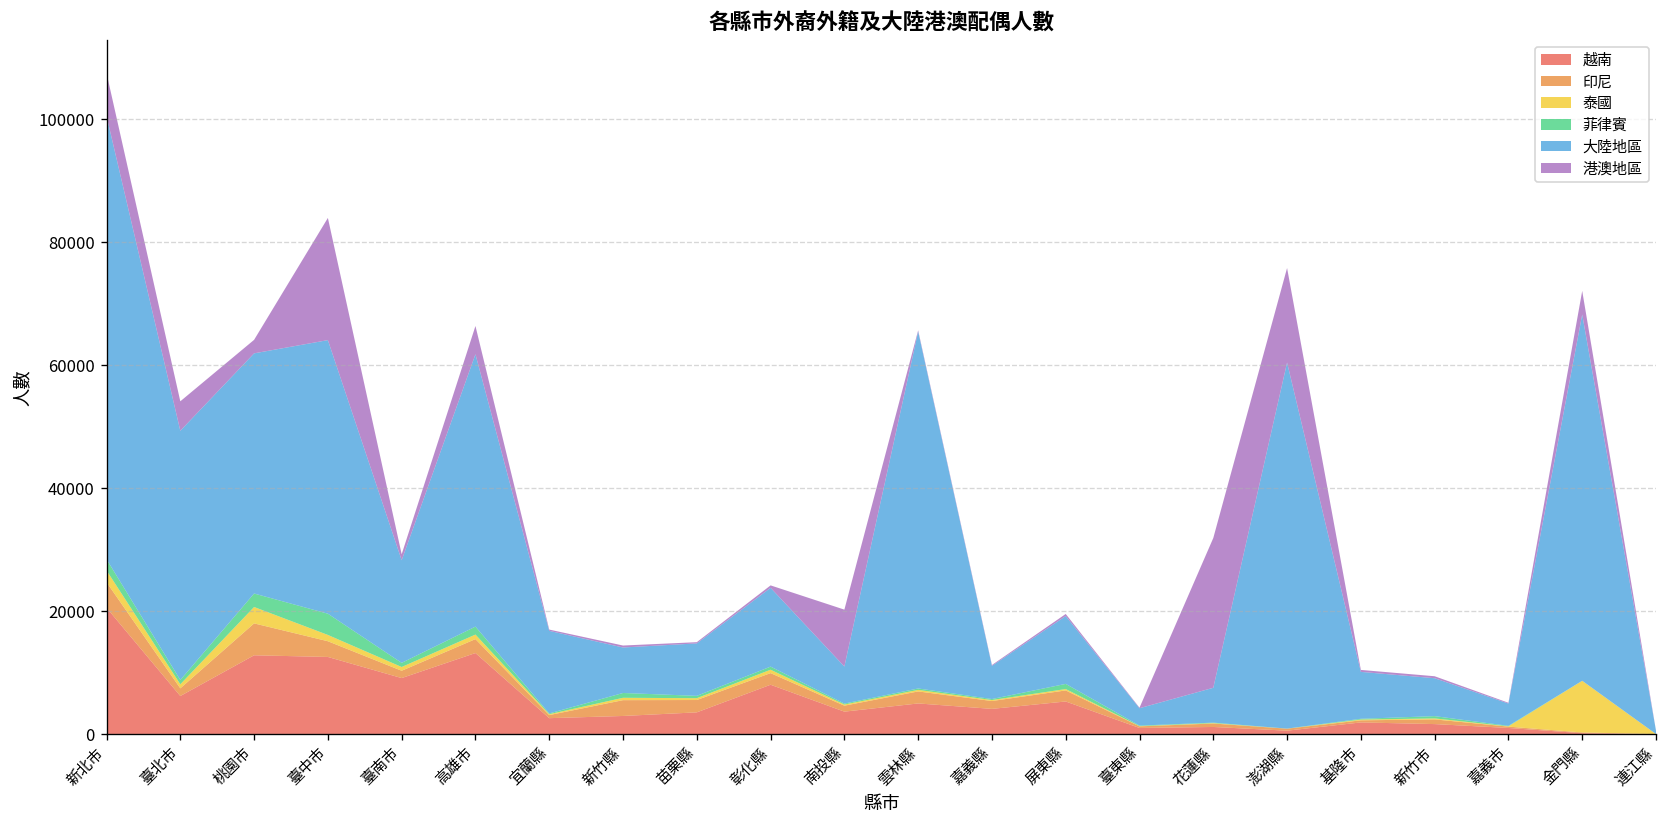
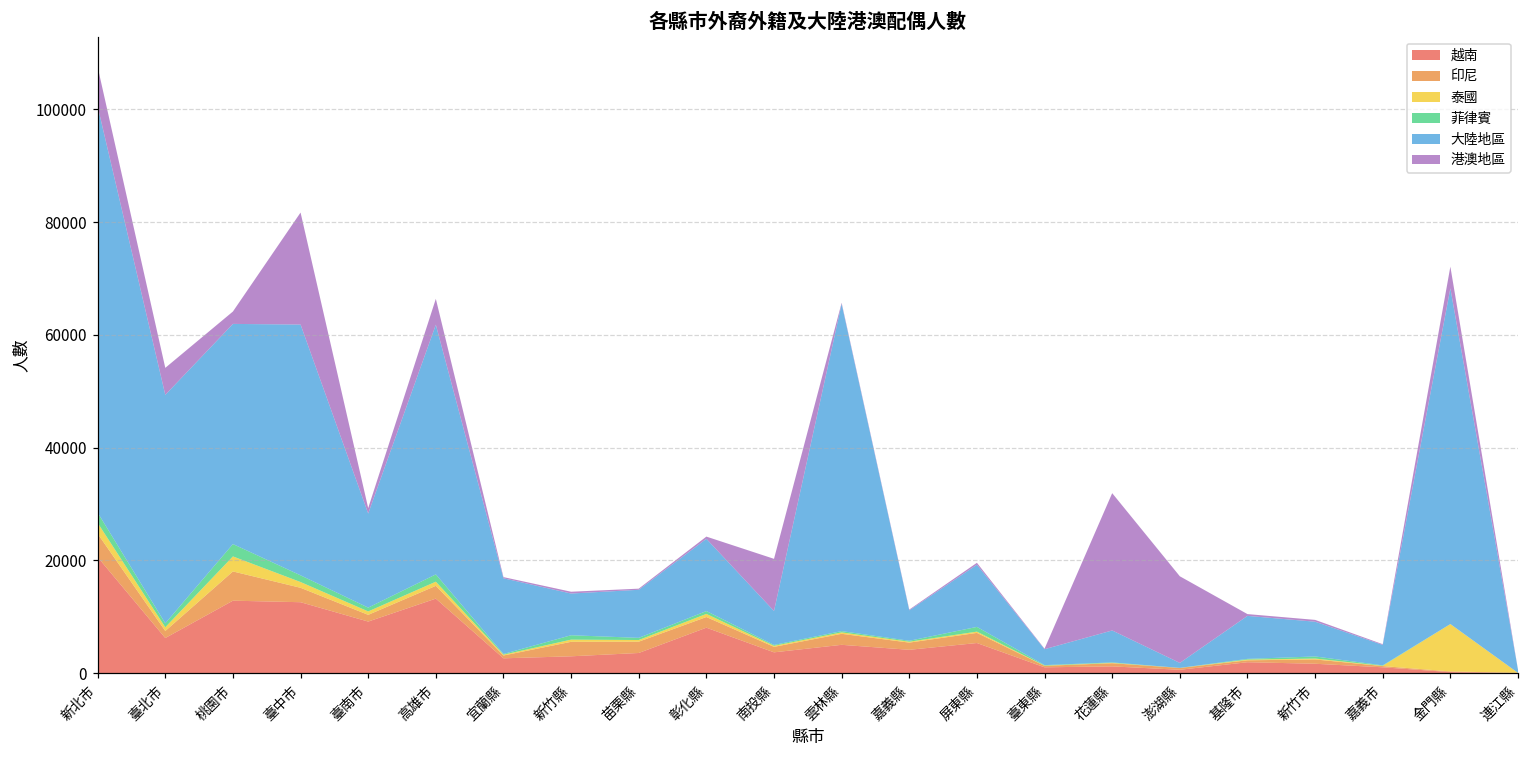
  {
    "泰國": {
      "新北市": 2000,
      "臺北市": 1000,
      "桃園市": 3000,
      "臺中市": 1000,
      "臺南市": 1000,
      "高雄市": 1000,
      "彰化縣": 1000
    },
    "菲律賓": {
      "新北市": 2000,
      "臺北市": 1000,
      "桃園市": 2000,
-     "臺中市": 3000,
+     "臺中市": 1000,
      "臺南市": 1000,
      "高雄市": 1000,
      "新竹縣": 1000,
      "彰化縣": 1000,
      "屏東縣": 1000
    },
    "大陸地區": {
      "新北市": 72000,
      "臺北市": 41000,
      "桃園市": 39000,
      "臺中市": 44000,
      "臺南市": 17000,
      "高雄市": 44000,
      "南投縣": 6000,
      "花蓮縣": 6000,
-     "澎湖縣": 60000,
+     "澎湖縣": 1000,
      "金門縣": 60000
    },
    "港澳地區": {
      "新北市": 7000,
      "臺北市": 5000,
      "桃園市": 2000,
      "臺中市": 20000,
      "臺南市": 1000,
      "高雄市": 5000,
      "南投縣": 9000,
      "花蓮縣": 24000,
      "澎湖縣": 15000,
      "金門縣": 4000
    }
  }
